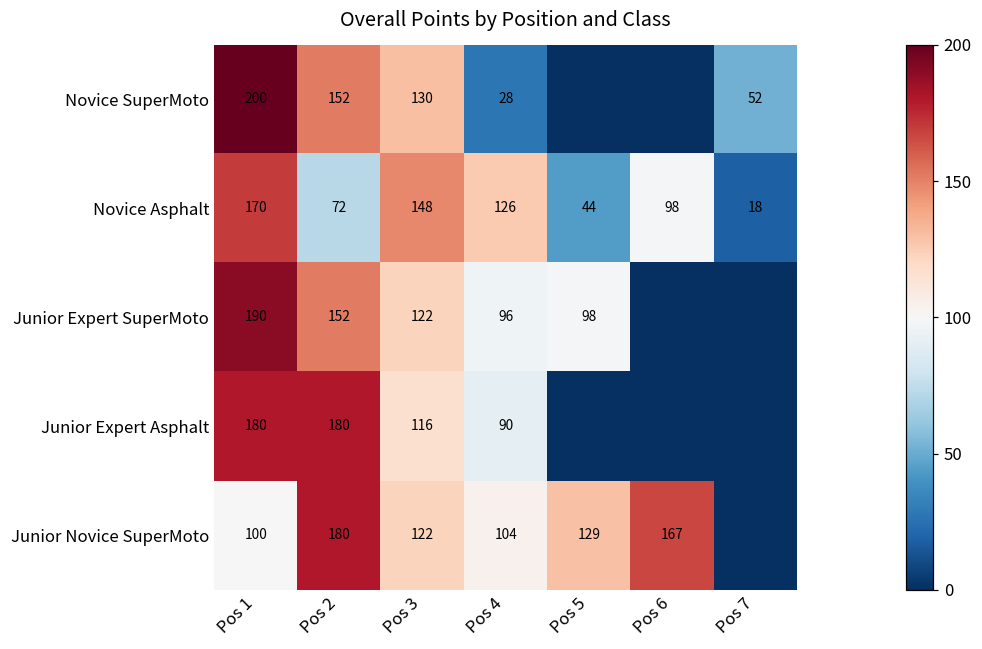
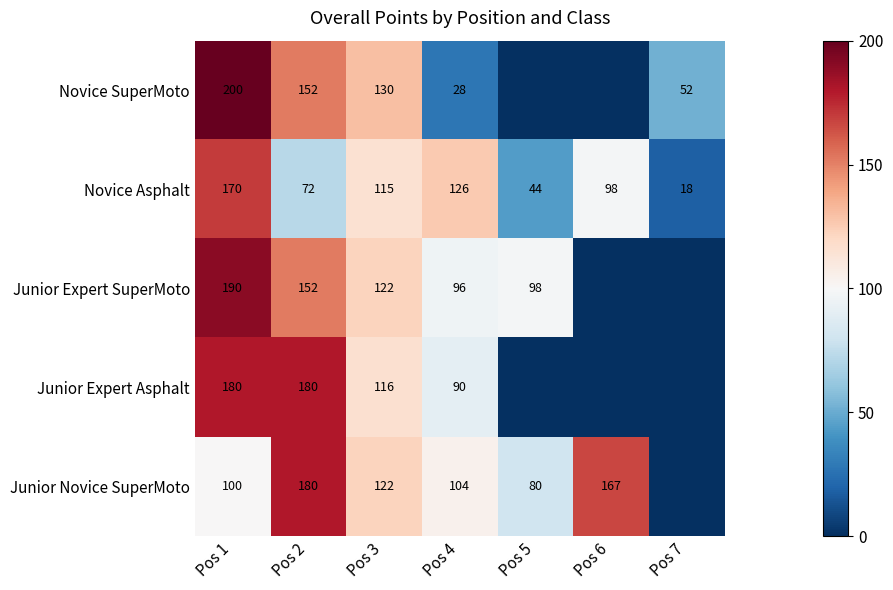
  {
    "Novice SuperMoto": {
      "Pos 1": 200,
      "Pos 2": 152,
      "Pos 3": 130,
      "Pos 4": 28,
      "Pos 7": 52
    },
    "Novice Asphalt": {
      "Pos 1": 170,
      "Pos 2": 72,
-     "Pos 3": 148,
+     "Pos 3": 115,
      "Pos 4": 126,
      "Pos 5": 44,
      "Pos 6": 98,
      "Pos 7": 18
    },
    "Junior Expert SuperMoto": {
      "Pos 1": 190,
      "Pos 2": 152,
      "Pos 3": 122,
      "Pos 4": 96,
      "Pos 5": 98
    },
    "Junior Expert Asphalt": {
      "Pos 1": 180,
      "Pos 2": 180,
      "Pos 3": 116,
      "Pos 4": 90
    },
    "Junior Novice SuperMoto": {
      "Pos 1": 100,
      "Pos 2": 180,
      "Pos 3": 122,
      "Pos 4": 104,
-     "Pos 5": 129,
+     "Pos 5": 80,
      "Pos 6": 167
    }
  }
